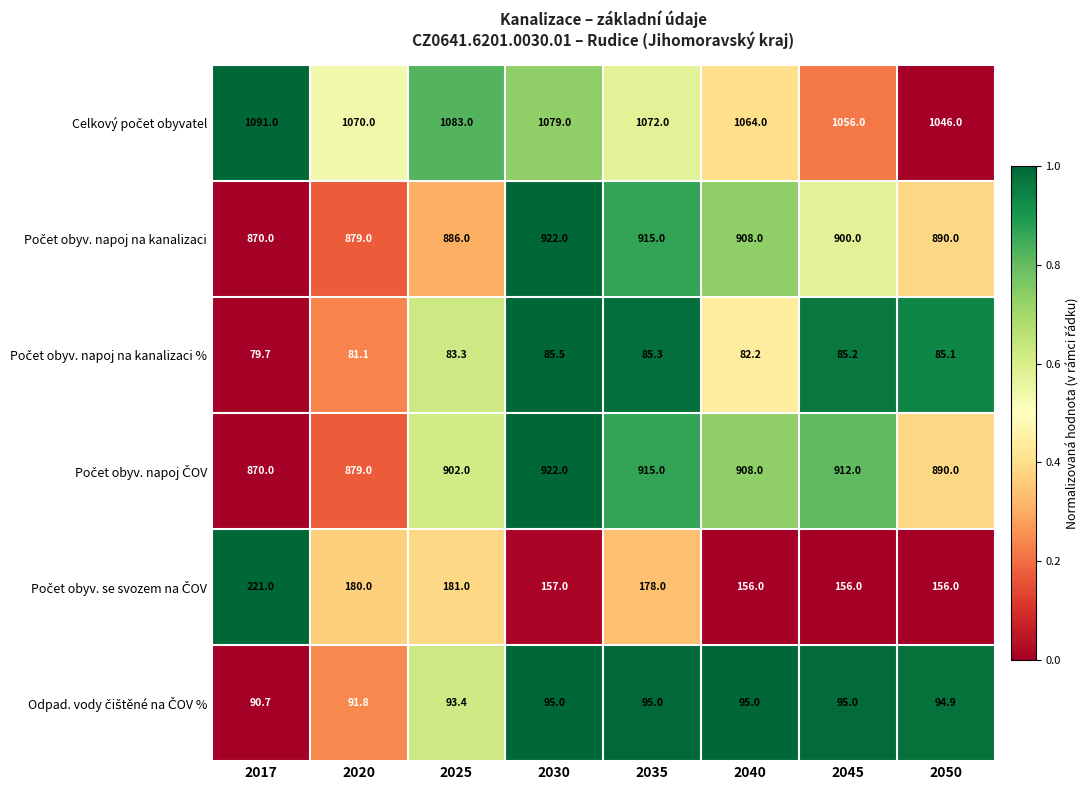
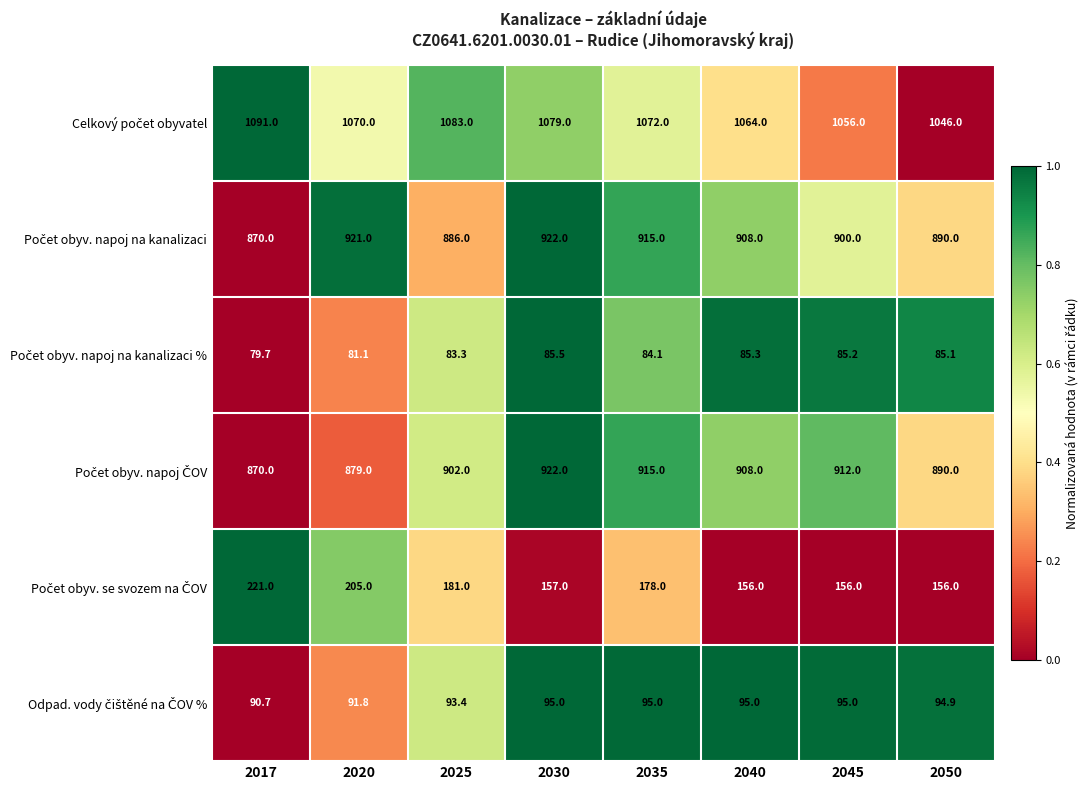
  {
    "Celkový počet obyvatel": {
      "2017": 1091.0,
      "2020": 1070.0,
      "2025": 1083.0,
      "2030": 1079.0,
      "2035": 1072.0,
      "2040": 1064.0,
      "2045": 1056.0,
      "2050": 1046.0
    },
    "Počet obyv. napoj na kanalizaci": {
      "2017": 870.0,
-     "2020": 879.0,
+     "2020": 921.0,
      "2025": 886.0,
      "2030": 922.0,
      "2035": 915.0,
      "2040": 908.0,
      "2045": 900.0,
      "2050": 890.0
    },
    "Počet obyv. napoj na kanalizaci %": {
      "2017": 79.7,
      "2020": 81.1,
      "2025": 83.3,
      "2030": 85.5,
-     "2035": 85.3,
-     "2040": 82.2,
+     "2035": 84.1,
+     "2040": 85.3,
      "2045": 85.2,
      "2050": 85.1
    },
    "Počet obyv. napoj ČOV": {
      "2017": 870.0,
      "2020": 879.0,
      "2025": 902.0,
      "2030": 922.0,
      "2035": 915.0,
      "2040": 908.0,
      "2045": 912.0,
      "2050": 890.0
    },
    "Počet obyv. se svozem na ČOV": {
      "2017": 221.0,
-     "2020": 180.0,
+     "2020": 205.0,
      "2025": 181.0,
      "2030": 157.0,
      "2035": 178.0,
      "2040": 156.0,
      "2045": 156.0,
      "2050": 156.0
    },
    "Odpad. vody čištěné na ČOV %": {
      "2017": 90.7,
      "2020": 91.8,
      "2025": 93.4,
      "2030": 95.0,
      "2035": 95.0,
      "2040": 95.0,
      "2045": 95.0,
      "2050": 94.9
    }
  }
